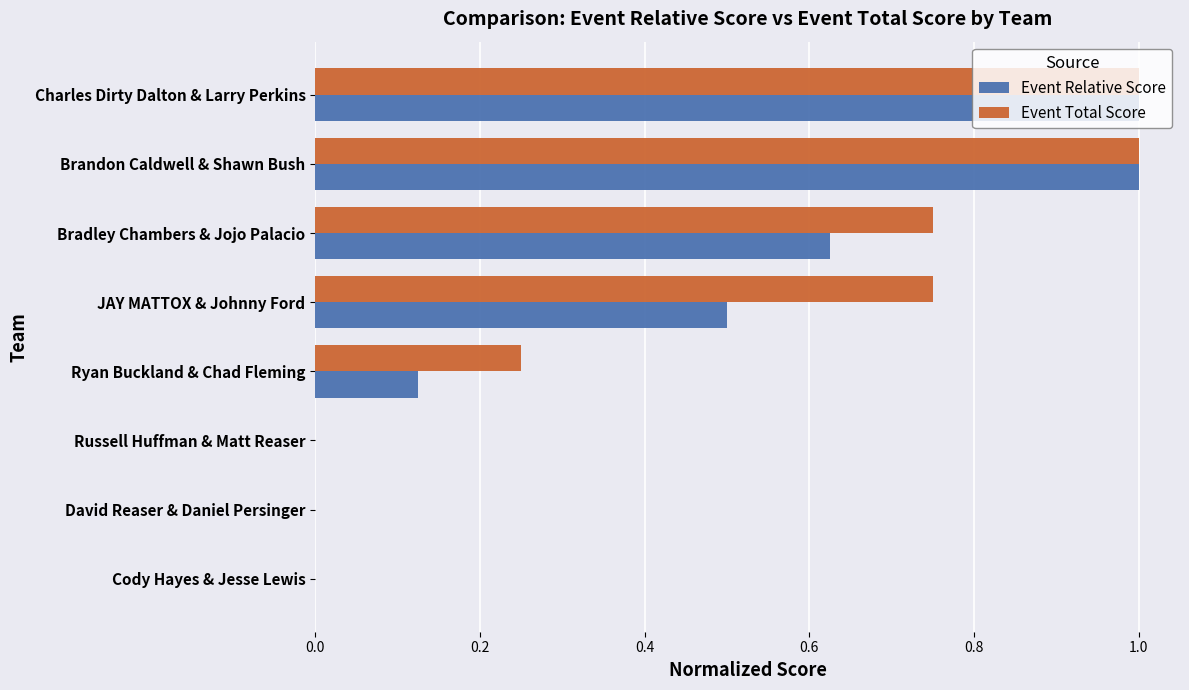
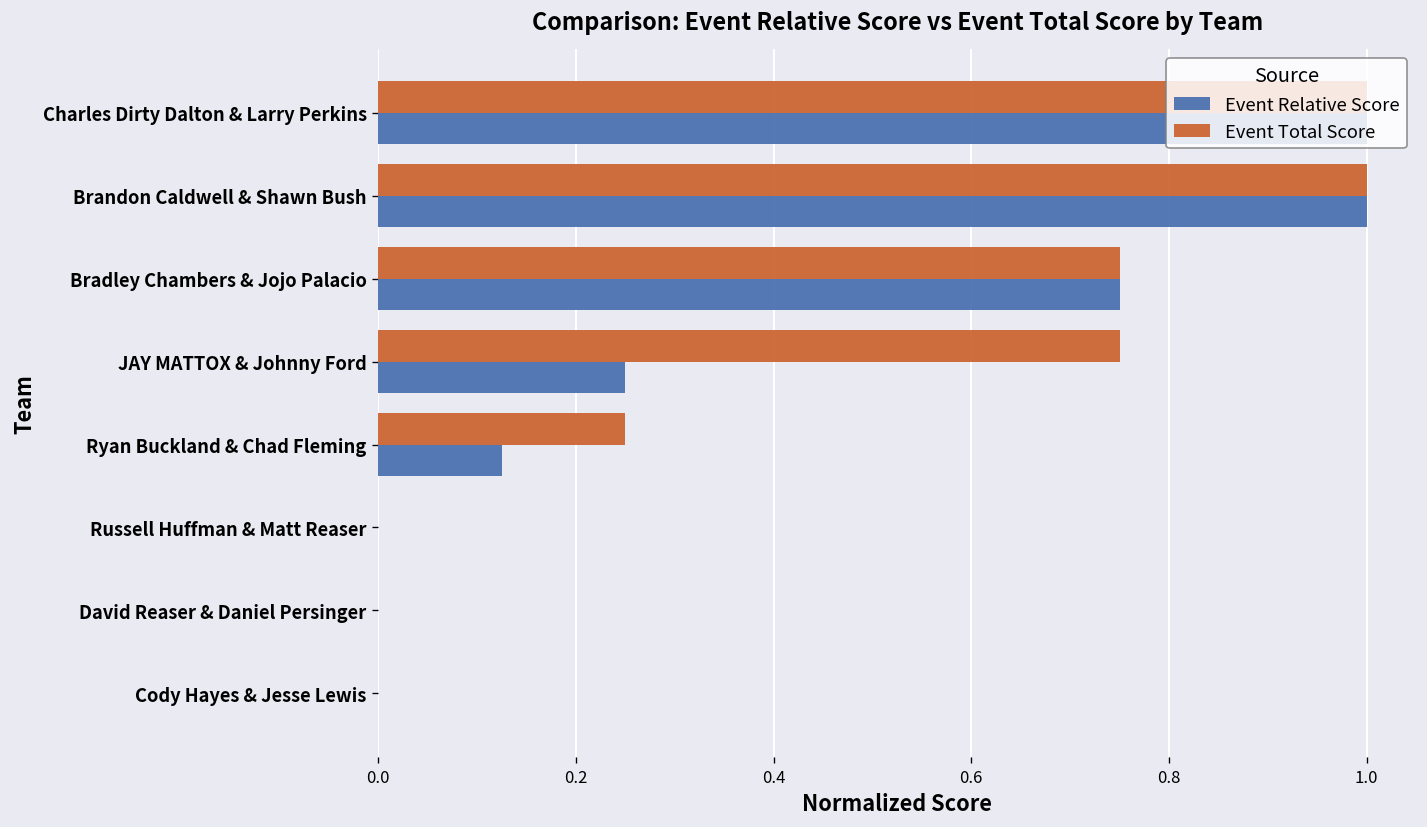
  {
    "Event Relative Score": {
      "Brandon Caldwell & Shawn Bush": 1.00,
-     "Bradley Chambers & Jojo Palacio": 0.63,
-     "JAY MATTOX & Johnny Ford": 0.50,
+     "Bradley Chambers & Jojo Palacio": 0.75,
+     "JAY MATTOX & Johnny Ford": 0.25,
      "Ryan Buckland & Chad Fleming": 0.13,
      "Russell Huffman & Matt Reaser": 0.00,
      "David Reaser & Daniel Persinger": 0.00,
      "Cody Hayes & Jesse Lewis": 0.00
    },
    "Event Total Score": {
      "Brandon Caldwell & Shawn Bush": 1.00,
      "Bradley Chambers & Jojo Palacio": 0.75,
      "JAY MATTOX & Johnny Ford": 0.75,
      "Ryan Buckland & Chad Fleming": 0.25,
      "Russell Huffman & Matt Reaser": 0.00,
      "David Reaser & Daniel Persinger": 0.00,
      "Cody Hayes & Jesse Lewis": 0.00
    }
  }
